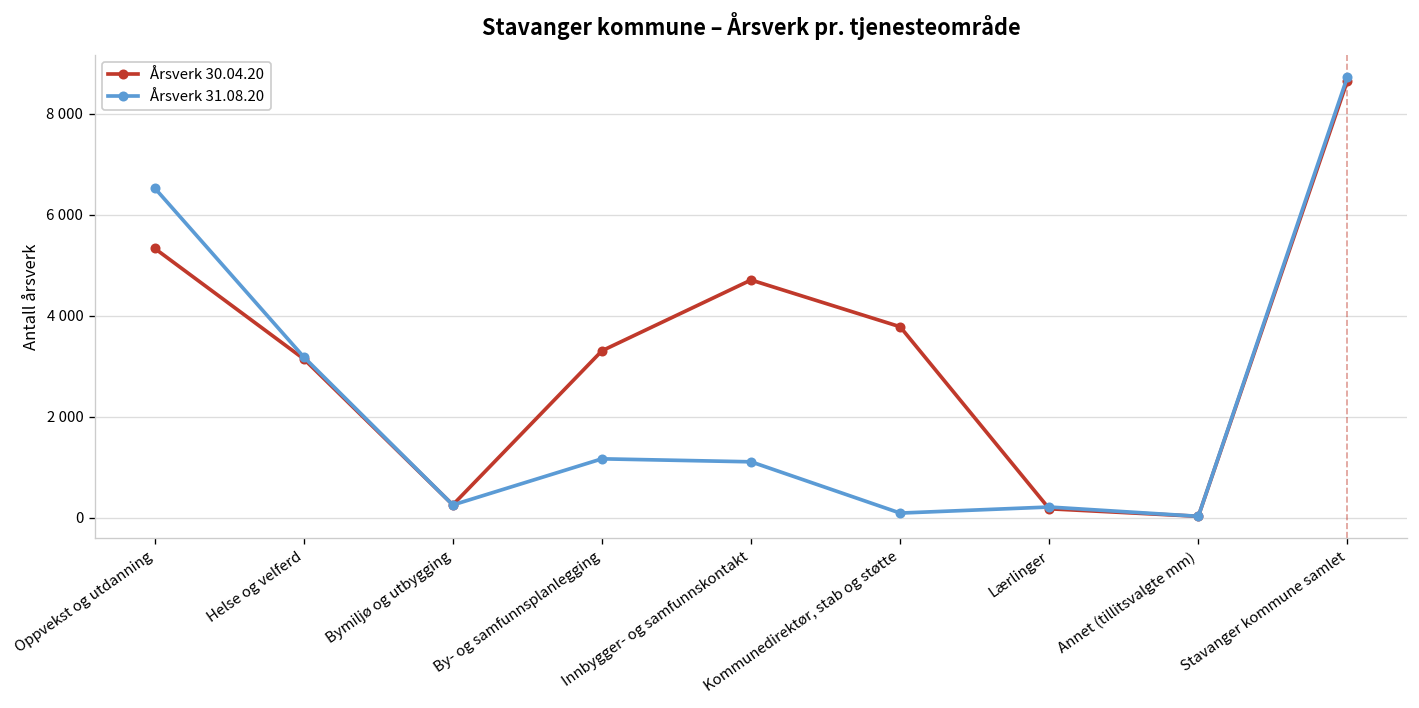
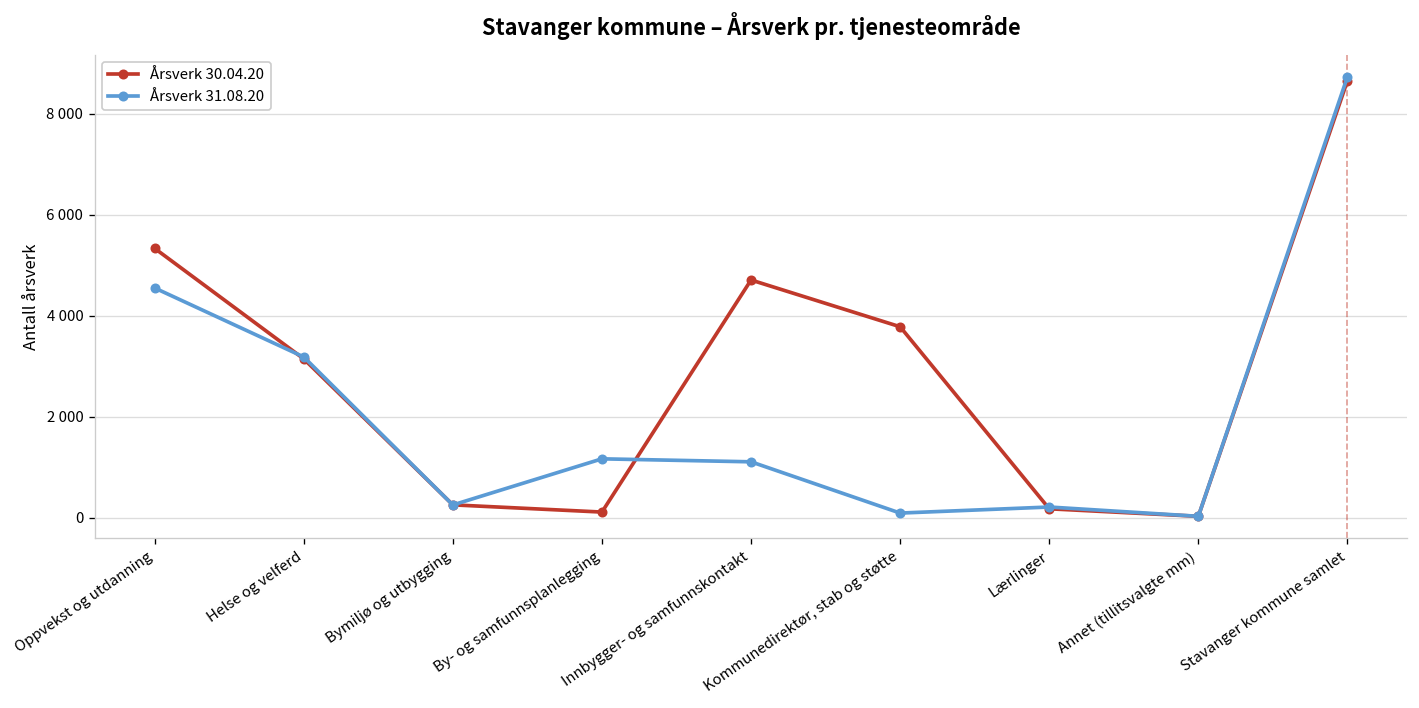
  {
    "Årsverk 30.04.20": {
      "Oppvekst og utdanning": 5300,
-     "By- og samfunnsplanlegging": 3300,
+     "By- og samfunnsplanlegging": 100,
      "Innbygger- og samfunnskontakt": 4700,
      "Kommunedirektør, stab og støtte": 3800,
      "Stavanger kommune samlet": 8700
    },
    "Årsverk 31.08.20": {
-     "Oppvekst og utdanning": 6500,
+     "Oppvekst og utdanning": 4500,
      "By- og samfunnsplanlegging": 1200,
      "Innbygger- og samfunnskontakt": 1100,
      "Kommunedirektør, stab og støtte": 100,
      "Stavanger kommune samlet": 8700
    }
  }
